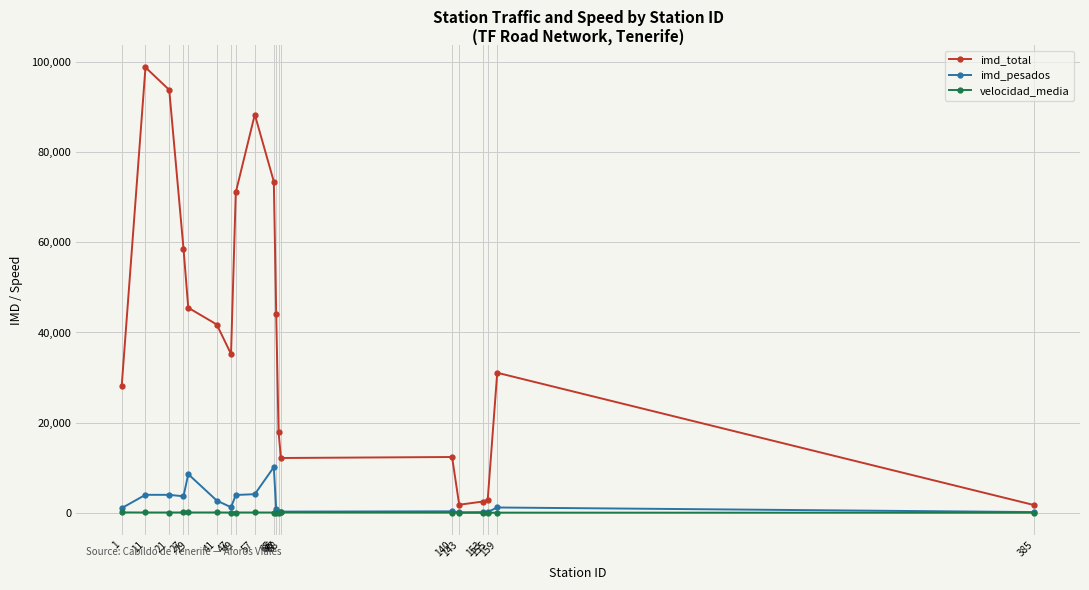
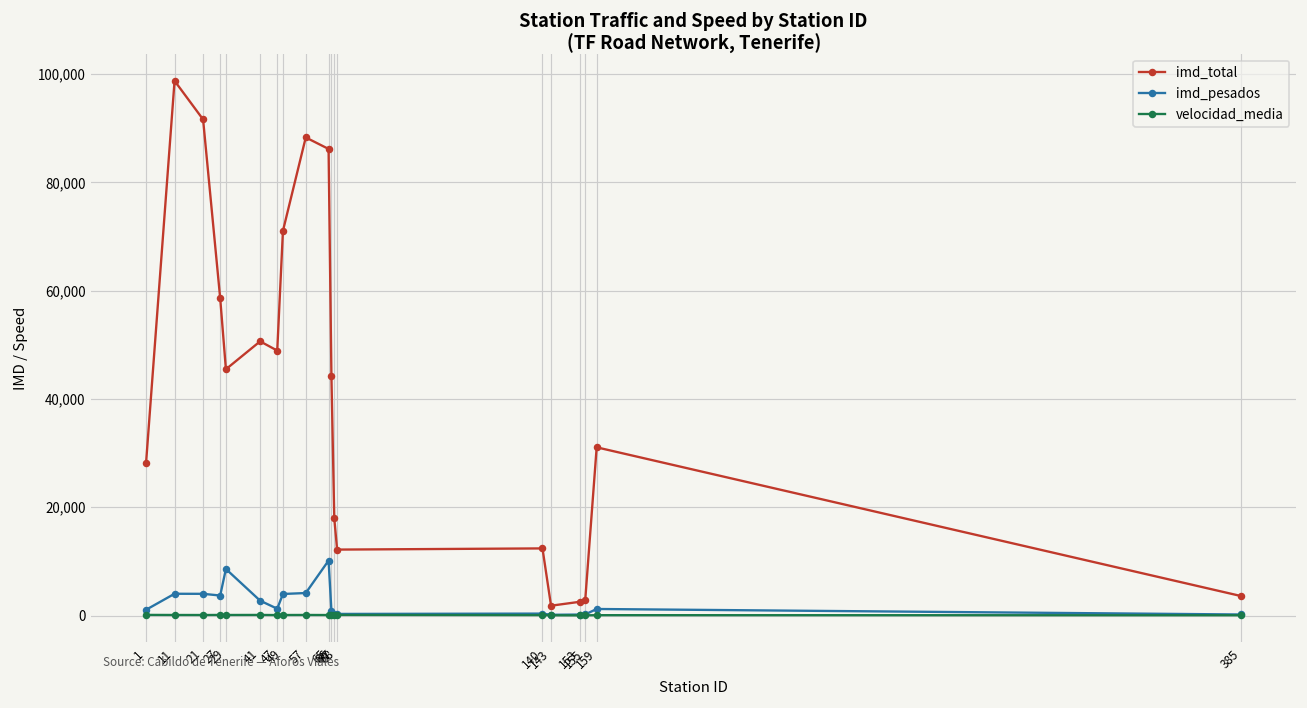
  {
    "imd_total": {
      "1": "28,000",
      "11": "99,000",
-     "21": "94,000",
+     "21": "92,000",
      "27": "59,000",
      "29": "45,000",
-     "41": "42,000",
-     "47": "35,000",
+     "41": "51,000",
+     "47": "49,000",
      "49": "71,000",
      "57": "88,000",
-     "65": "73,000",
+     "65": "86,000",
      "66": "44,000",
      "67": "18,000",
      "68": "12,000",
      "140": "12,000",
      "143": "2,000",
      "153": "3,000",
      "155": "3,000",
      "159": "31,000",
-     "385": "2,000"
+     "385": "4,000"
    },
    "imd_pesados": {
      "1": "1,000",
      "11": "4,000",
      "21": "4,000",
      "27": "4,000",
      "29": "9,000",
      "41": "3,000",
      "47": "1,000",
      "49": "4,000",
      "57": "4,000",
      "65": "10,000",
      "66": "1,000",
      "159": "1,000"
    },
    "velocidad_media": {
      "1": "0",
      "11": "0",
      "21": "0",
      "27": "0",
      "29": "0",
      "41": "0",
      "47": "0",
      "49": "0",
      "57": "0",
      "65": "0",
      "66": "0",
      "159": "0"
    }
  }
